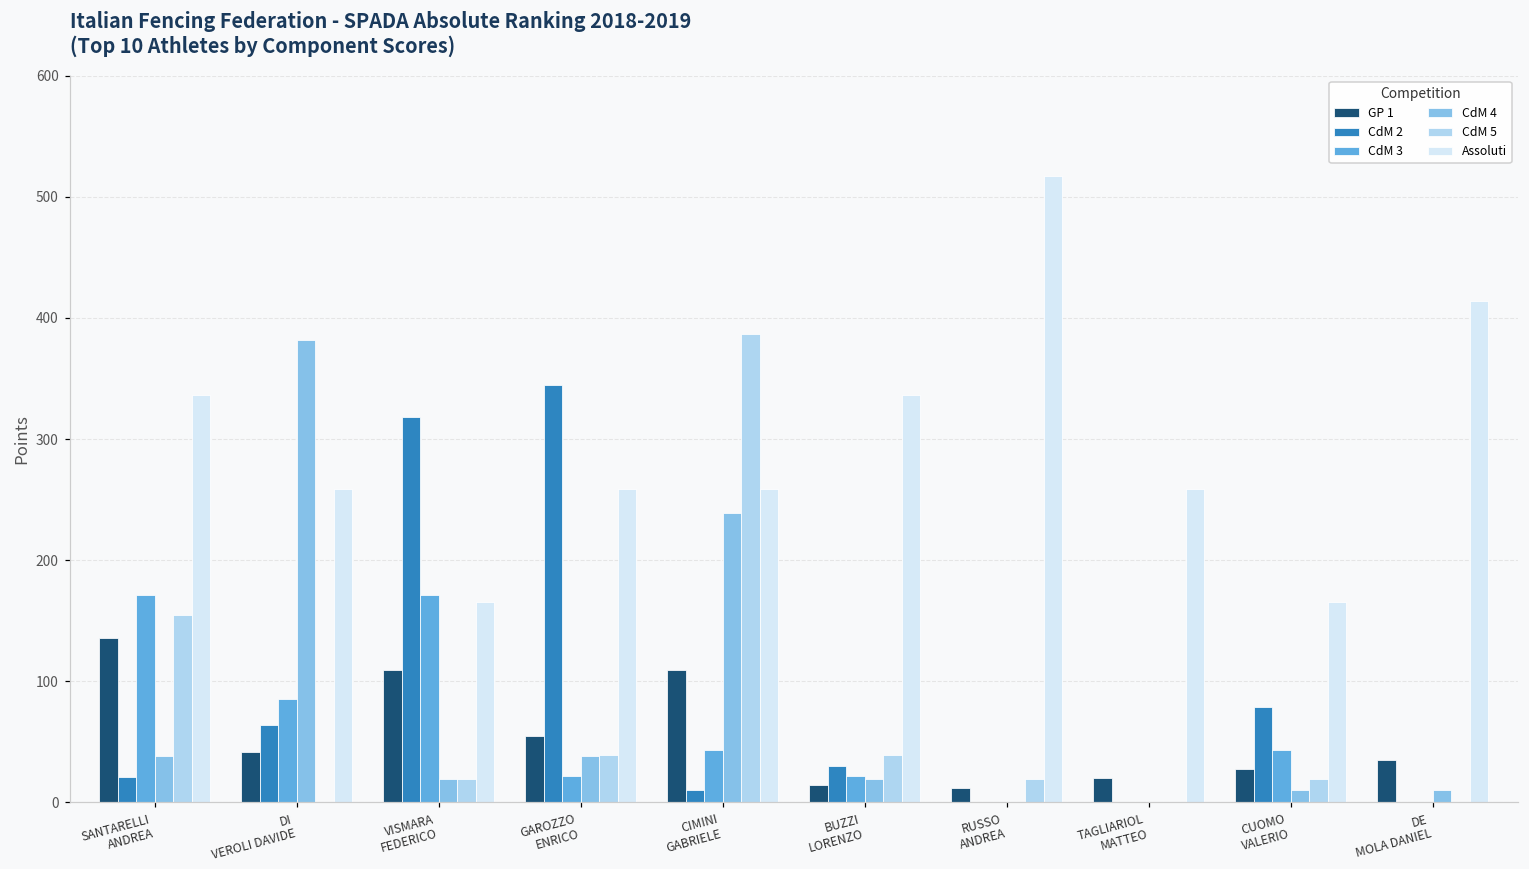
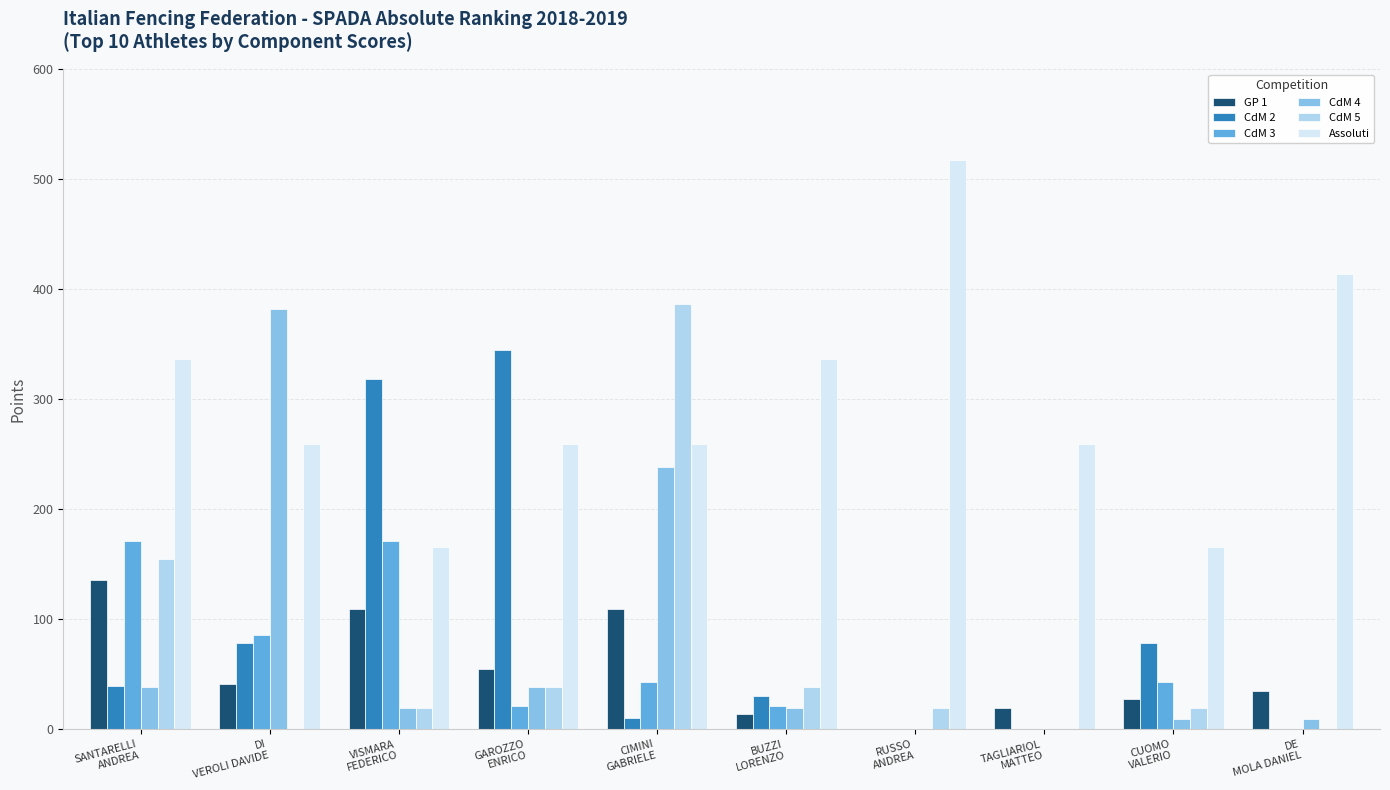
  {
    "GP 1": {
      "SANTARELLI ANDREA": 136,
      "DI VEROLI DAVIDE": 41,
      "VISMARA FEDERICO": 109,
      "GAROZZO ENRICO": 55,
      "CIMINI GABRIELE": 109,
      "BUZZI LORENZO": 14,
-     "RUSSO ANDREA": 12,
+     "RUSSO ANDREA": 0,
      "TAGLIARIOL MATTEO": 20,
      "CUOMO VALERIO": 27,
      "DE MOLA DANIEL": 35
    },
    "CdM 2": {
-     "SANTARELLI ANDREA": 20,
-     "DI VEROLI DAVIDE": 64,
+     "SANTARELLI ANDREA": 39,
+     "DI VEROLI DAVIDE": 78,
      "VISMARA FEDERICO": 318,
      "GAROZZO ENRICO": 344,
      "CIMINI GABRIELE": 10,
      "BUZZI LORENZO": 30,
      "RUSSO ANDREA": 0,
      "TAGLIARIOL MATTEO": 0,
      "CUOMO VALERIO": 78,
      "DE MOLA DANIEL": 0
    }
  }
